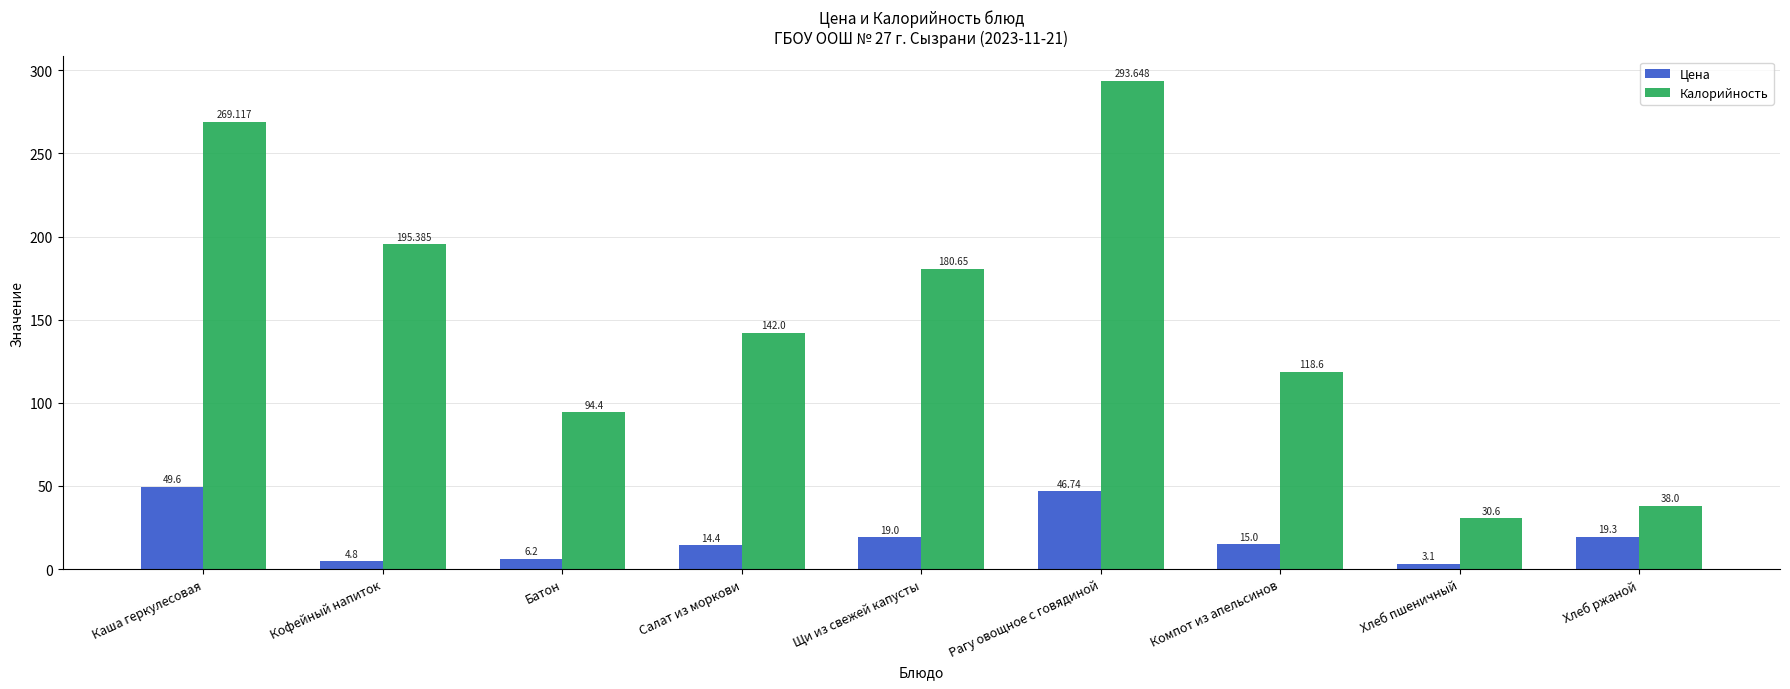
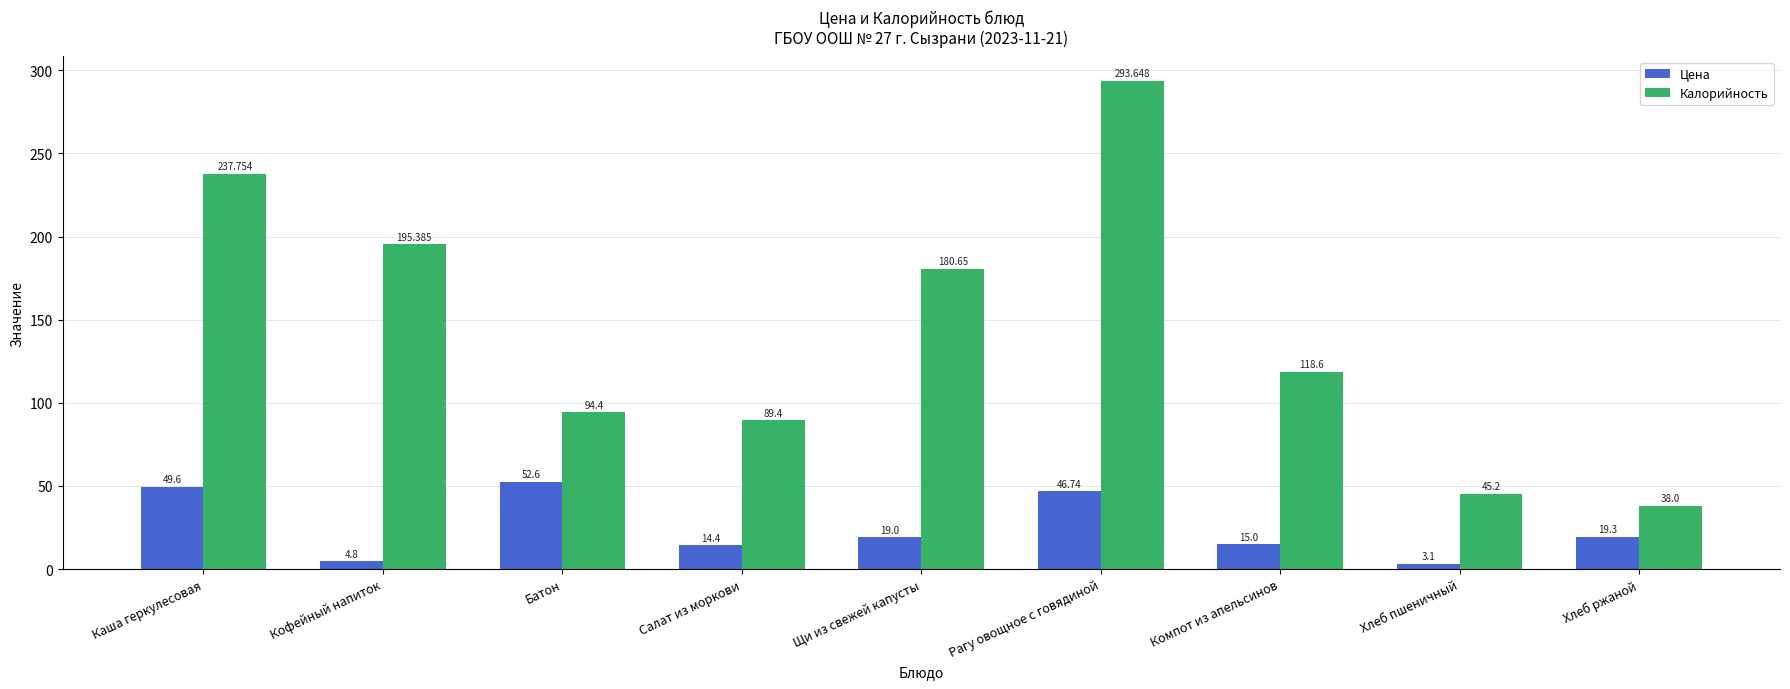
  {
    "Цена": {
      "Каша геркулесовая": 49.6,
      "Кофейный напиток": 4.8,
-     "Батон": 6.2,
+     "Батон": 52.6,
      "Салат из моркови": 14.4,
      "Щи из свежей капусты": 19.0,
      "Рагу овощное с говядиной": 46.74,
      "Компот из апельсинов": 15.0,
      "Хлеб пшеничный": 3.1,
      "Хлеб ржаной": 19.3
    },
    "Калорийность": {
-     "Каша геркулесовая": 269.117,
+     "Каша геркулесовая": 237.754,
      "Кофейный напиток": 195.385,
      "Батон": 94.4,
-     "Салат из моркови": 142.0,
+     "Салат из моркови": 89.4,
      "Щи из свежей капусты": 180.65,
      "Рагу овощное с говядиной": 293.648,
      "Компот из апельсинов": 118.6,
-     "Хлеб пшеничный": 30.6,
+     "Хлеб пшеничный": 45.2,
      "Хлеб ржаной": 38.0
    }
  }
